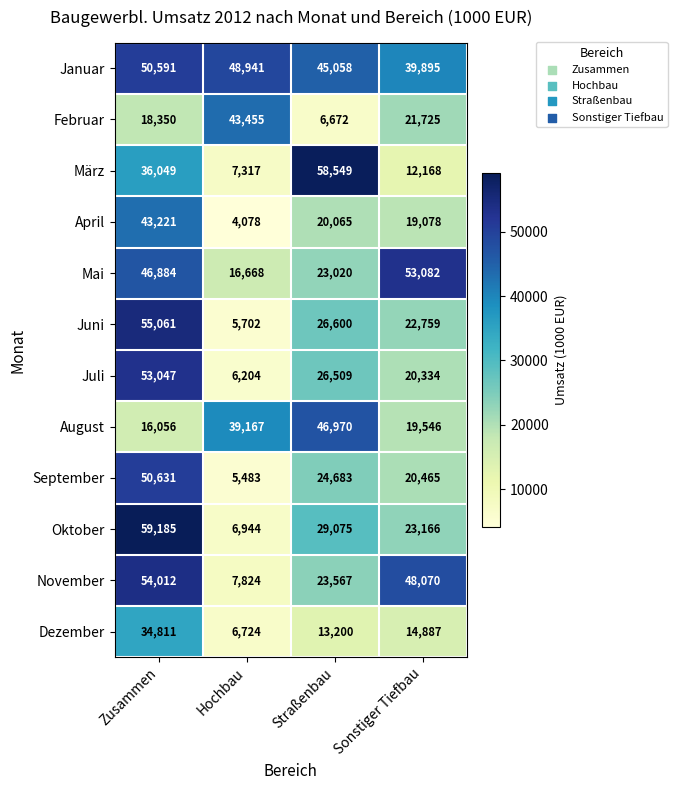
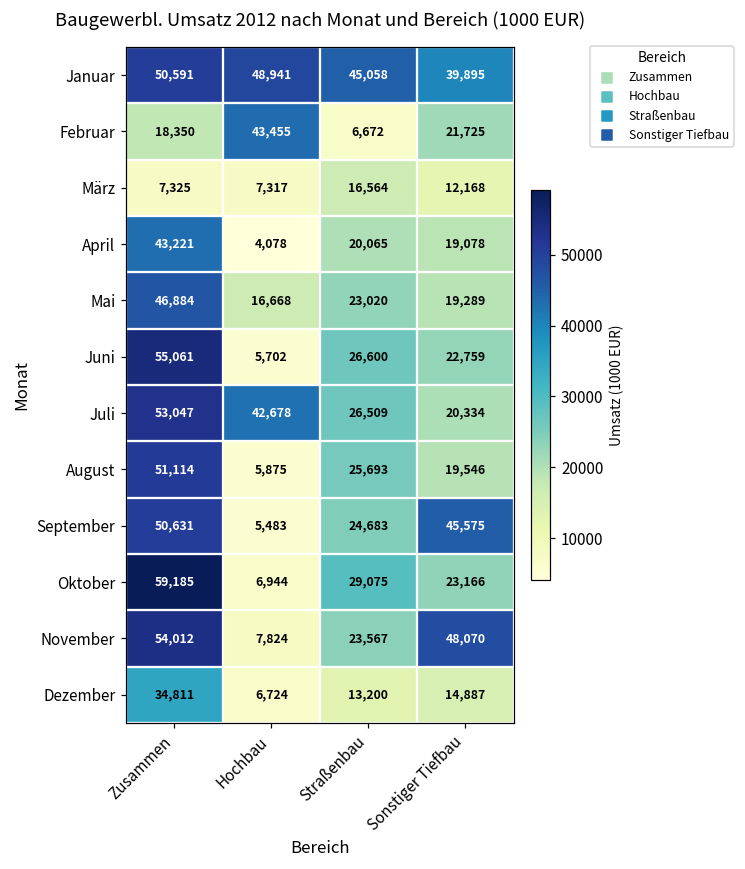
  {
    "Januar": {
      "Zusammen": "50,591",
      "Hochbau": "48,941",
      "Straßenbau": "45,058",
      "Sonstiger Tiefbau": "39,895"
    },
    "Februar": {
      "Zusammen": "18,350",
      "Hochbau": "43,455",
      "Straßenbau": "6,672",
      "Sonstiger Tiefbau": "21,725"
    },
    "März": {
-     "Zusammen": "36,049",
+     "Zusammen": "7,325",
      "Hochbau": "7,317",
-     "Straßenbau": "58,549",
+     "Straßenbau": "16,564",
      "Sonstiger Tiefbau": "12,168"
    },
    "April": {
      "Zusammen": "43,221",
      "Hochbau": "4,078",
      "Straßenbau": "20,065",
      "Sonstiger Tiefbau": "19,078"
    },
    "Mai": {
      "Zusammen": "46,884",
      "Hochbau": "16,668",
      "Straßenbau": "23,020",
-     "Sonstiger Tiefbau": "53,082"
+     "Sonstiger Tiefbau": "19,289"
    },
    "Juni": {
      "Zusammen": "55,061",
      "Hochbau": "5,702",
      "Straßenbau": "26,600",
      "Sonstiger Tiefbau": "22,759"
    },
    "Juli": {
      "Zusammen": "53,047",
-     "Hochbau": "6,204",
+     "Hochbau": "42,678",
      "Straßenbau": "26,509",
      "Sonstiger Tiefbau": "20,334"
    },
    "August": {
-     "Zusammen": "16,056",
-     "Hochbau": "39,167",
-     "Straßenbau": "46,970",
+     "Zusammen": "51,114",
+     "Hochbau": "5,875",
+     "Straßenbau": "25,693",
      "Sonstiger Tiefbau": "19,546"
    },
    "September": {
      "Zusammen": "50,631",
      "Hochbau": "5,483",
      "Straßenbau": "24,683",
-     "Sonstiger Tiefbau": "20,465"
+     "Sonstiger Tiefbau": "45,575"
    },
    "Oktober": {
      "Zusammen": "59,185",
      "Hochbau": "6,944",
      "Straßenbau": "29,075",
      "Sonstiger Tiefbau": "23,166"
    },
    "November": {
      "Zusammen": "54,012",
      "Hochbau": "7,824",
      "Straßenbau": "23,567",
      "Sonstiger Tiefbau": "48,070"
    },
    "Dezember": {
      "Zusammen": "34,811",
      "Hochbau": "6,724",
      "Straßenbau": "13,200",
      "Sonstiger Tiefbau": "14,887"
    }
  }
